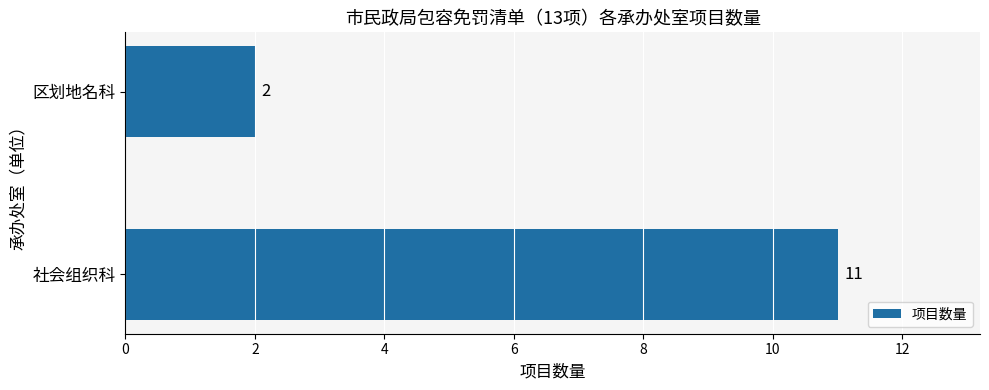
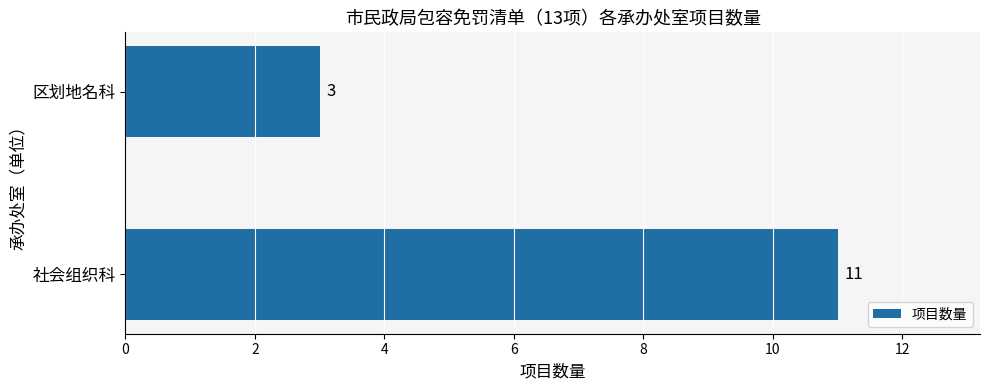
  {
-   "区划地名科": 2,
+   "区划地名科": 3,
    "社会组织科": 11
  }
